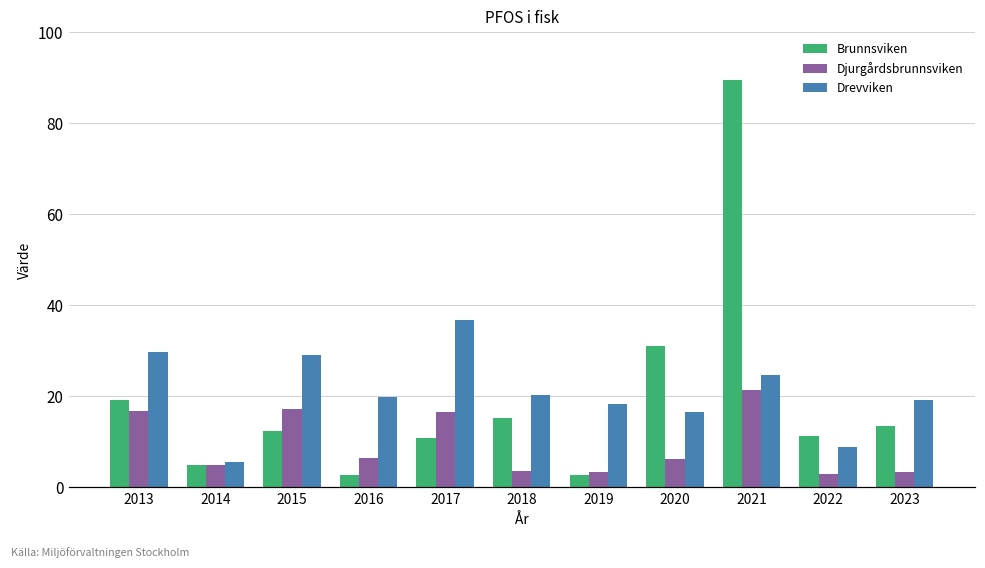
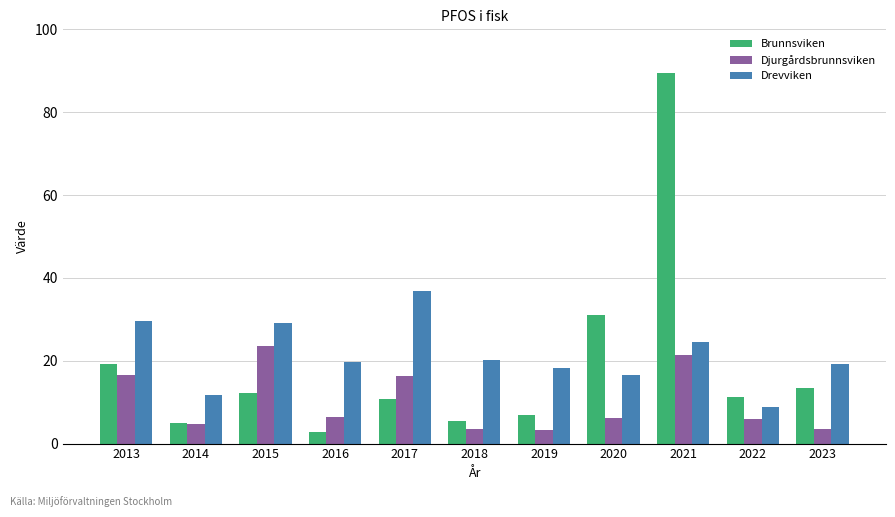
  {
    "Brunnsviken": {
      "2013": 19,
      "2014": 5,
      "2015": 12,
      "2016": 3,
      "2017": 11,
-     "2018": 15,
-     "2019": 3,
+     "2018": 5,
+     "2019": 7,
      "2020": 31,
      "2021": 89,
      "2022": 11,
      "2023": 13
    },
    "Djurgårdsbrunnsviken": {
      "2013": 17,
      "2014": 5,
-     "2015": 17,
+     "2015": 24,
      "2016": 6,
      "2017": 16,
      "2018": 4,
      "2019": 3,
      "2020": 6,
      "2021": 21,
-     "2022": 3,
+     "2022": 6,
      "2023": 3
    },
    "Drevviken": {
      "2013": 30,
-     "2014": 6,
+     "2014": 12,
      "2015": 29,
      "2016": 20,
      "2017": 37,
      "2018": 20,
      "2019": 18,
      "2020": 17,
      "2021": 25,
      "2022": 9,
      "2023": 19
    }
  }
